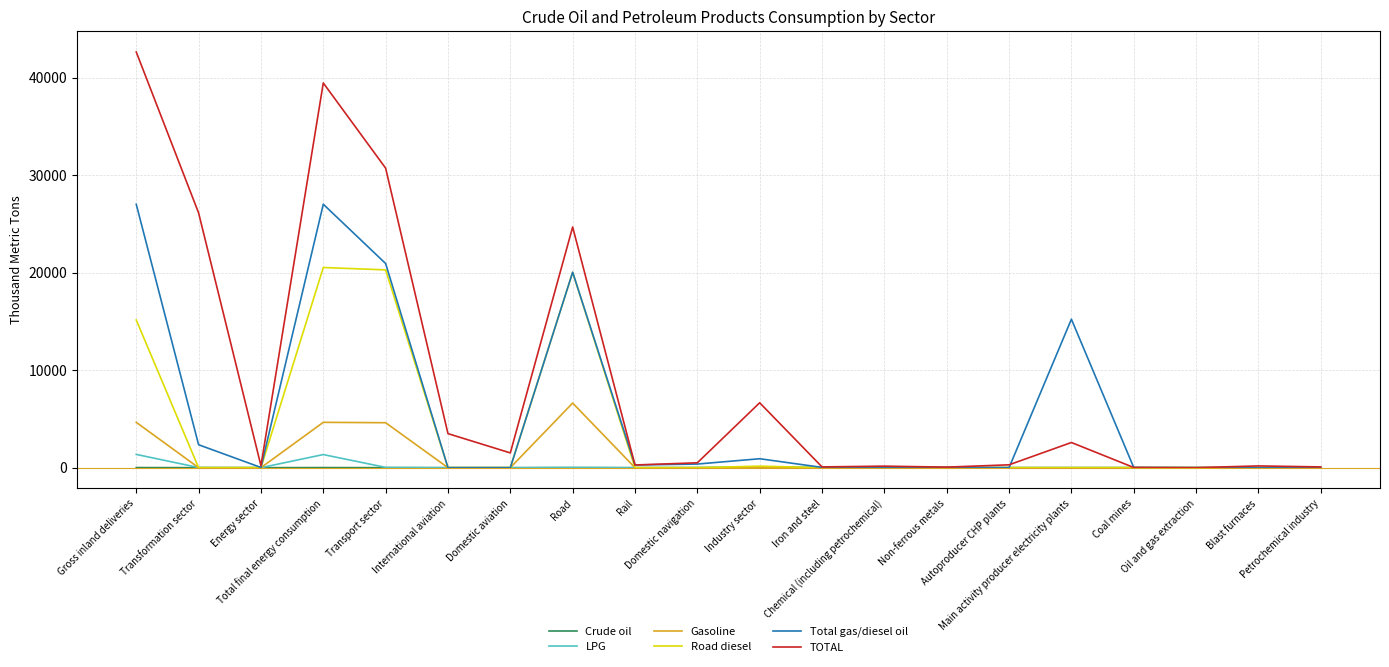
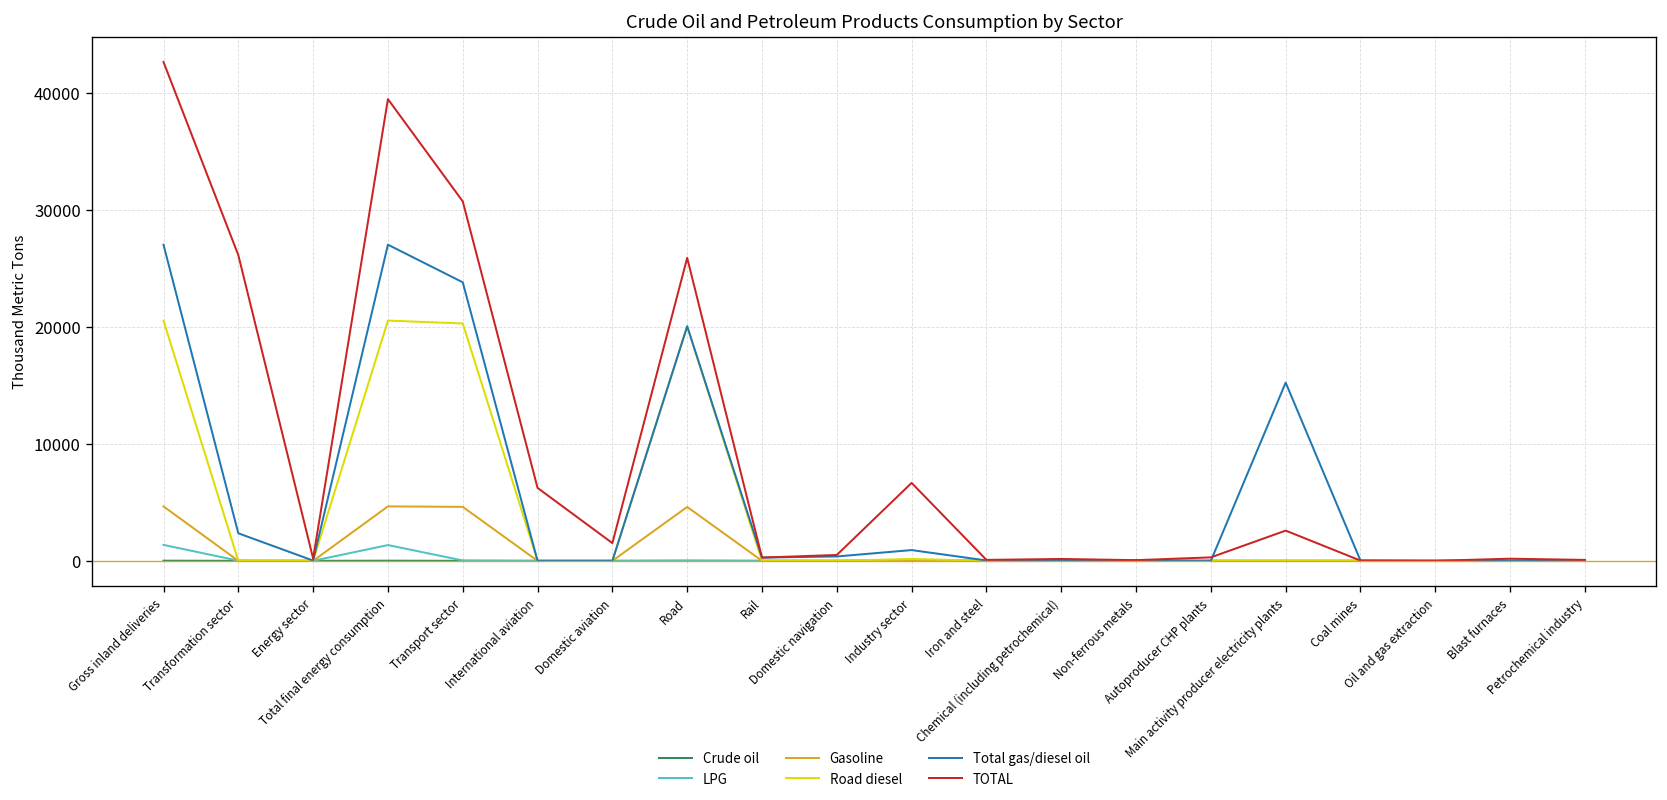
  {
    "Crude oil": {
      "Gross inland deliveries": 0,
      "Total final energy consumption": 0
    },
    "LPG": {
      "Gross inland deliveries": 1000,
      "Total final energy consumption": 1000
    },
    "Gasoline": {
      "Gross inland deliveries": 5000,
      "Total final energy consumption": 5000,
      "Transport sector": 5000,
-     "Road": 7000
+     "Road": 5000
    },
    "Road diesel": {
-     "Gross inland deliveries": 15000,
+     "Gross inland deliveries": 21000,
      "Total final energy consumption": 21000,
      "Transport sector": 20000
    },
    "Total gas/diesel oil": {
      "Gross inland deliveries": 27000,
      "Transformation sector": 2000,
      "Total final energy consumption": 27000,
-     "Transport sector": 21000,
+     "Transport sector": 24000,
      "Industry sector": 1000,
      "Main activity producer electricity plants": 15000
    },
    "TOTAL": {
      "Gross inland deliveries": 43000,
      "Transformation sector": 26000,
      "Total final energy consumption": 39000,
      "Transport sector": 31000,
-     "International aviation": 3000,
+     "International aviation": 6000,
      "Domestic aviation": 2000,
-     "Road": 25000,
+     "Road": 26000,
      "Industry sector": 7000,
      "Autoproducer CHP plants": 0,
      "Main activity producer electricity plants": 3000
    }
  }
